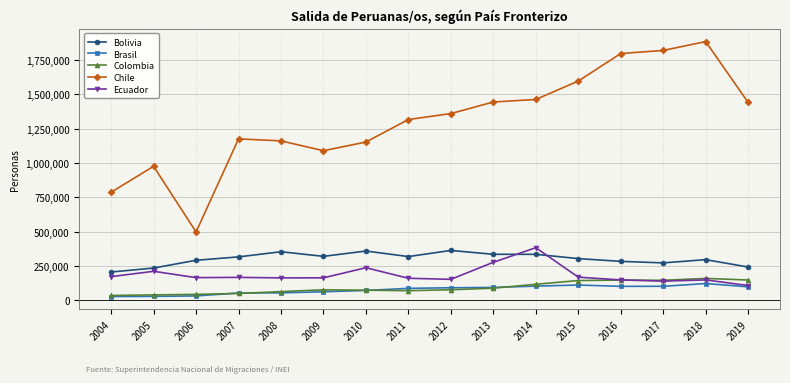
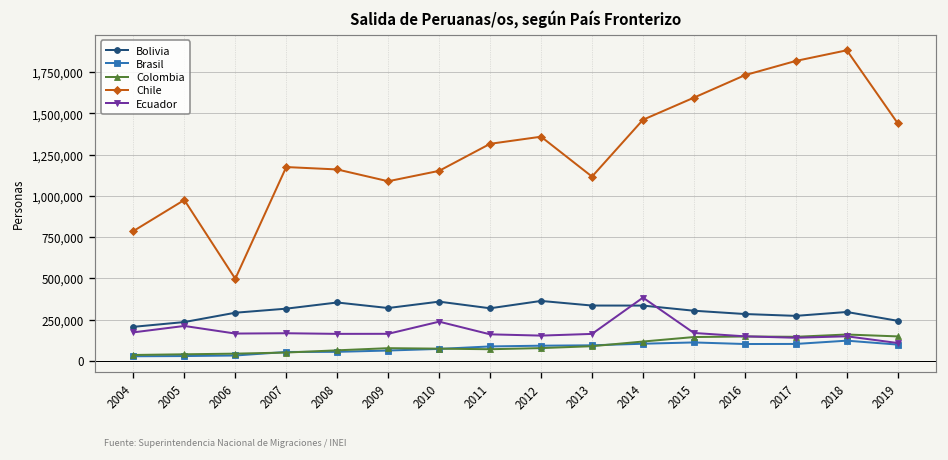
  {
    "Bolivia": {
      "2004": "210,000",
      "2005": "230,000",
      "2006": "290,000",
      "2007": "320,000",
      "2008": "350,000",
      "2009": "320,000",
      "2010": "360,000",
      "2011": "320,000",
      "2012": "360,000",
      "2013": "330,000",
      "2014": "330,000",
      "2015": "300,000",
      "2016": "280,000",
      "2017": "270,000",
      "2018": "300,000",
      "2019": "240,000"
    },
    "Brasil": {
      "2015": "110,000",
      "2016": "100,000",
      "2017": "100,000",
      "2018": "120,000"
    },
    "Colombia": {
      "2015": "140,000",
      "2019": "150,000"
    },
    "Chile": {
      "2004": "790,000",
      "2005": "980,000",
      "2006": "500,000",
      "2007": "1,170,000",
      "2008": "1,160,000",
      "2009": "1,090,000",
      "2010": "1,150,000",
      "2011": "1,320,000",
      "2012": "1,360,000",
-     "2013": "1,440,000",
+     "2013": "1,120,000",
      "2014": "1,460,000",
      "2015": "1,600,000",
-     "2016": "1,800,000",
+     "2016": "1,730,000",
      "2017": "1,820,000",
      "2018": "1,880,000",
      "2019": "1,440,000"
    },
    "Ecuador": {
      "2004": "170,000",
      "2005": "210,000",
      "2006": "160,000",
      "2007": "170,000",
      "2008": "160,000",
      "2009": "160,000",
      "2010": "240,000",
      "2011": "160,000",
      "2012": "150,000",
-     "2013": "280,000",
+     "2013": "160,000",
      "2014": "380,000",
      "2015": "170,000"
    }
  }
